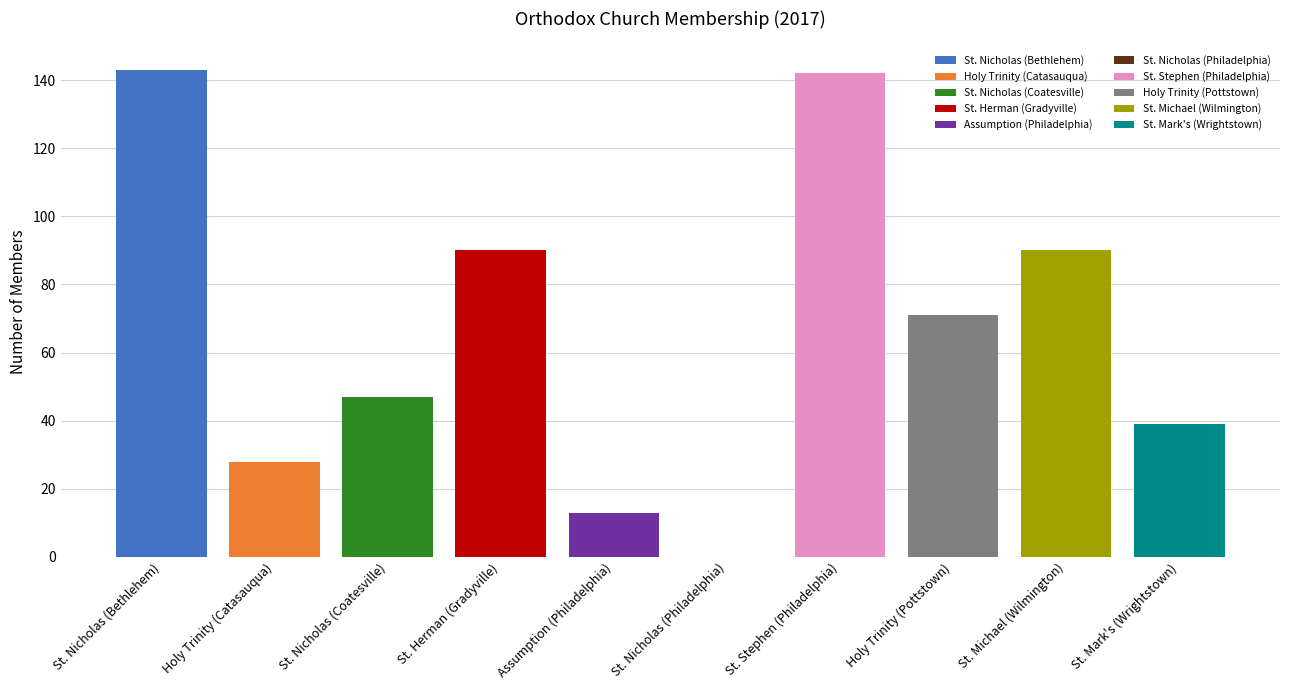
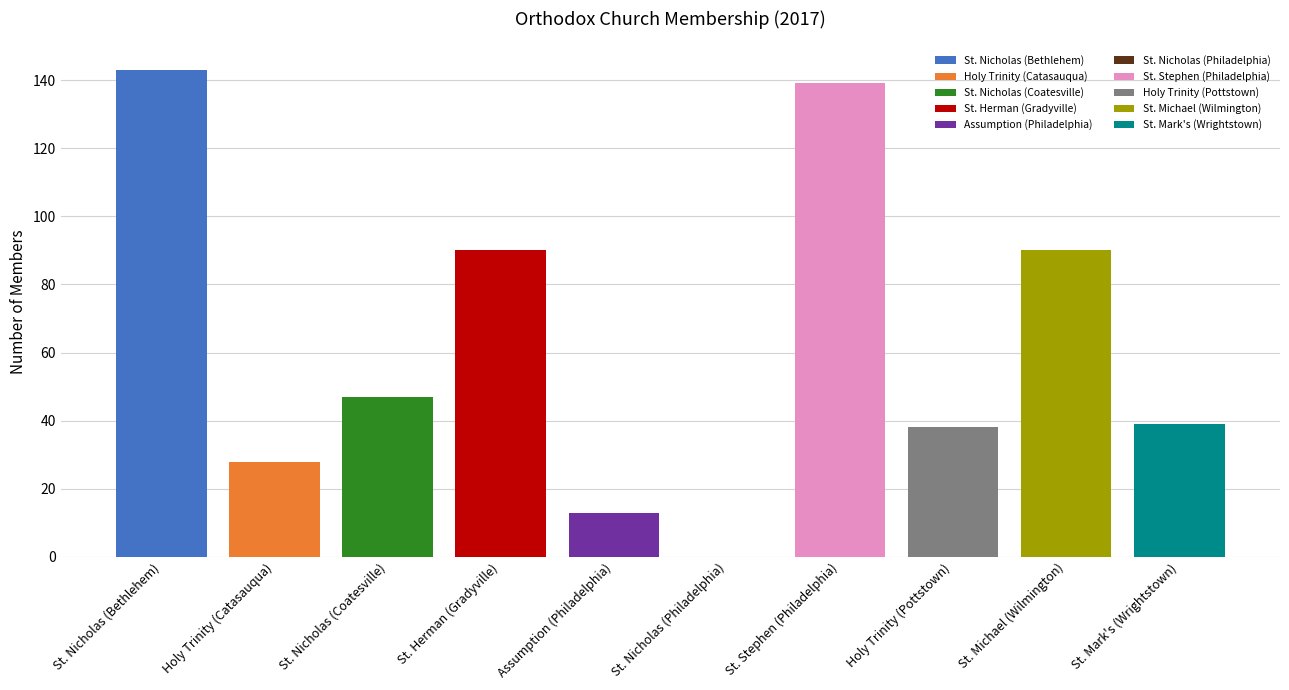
  {
    "St. Nicholas (Bethlehem)": 143,
    "Holy Trinity (Catasauqua)": 28,
    "St. Nicholas (Coatesville)": 47,
    "St. Herman (Gradyville)": 90,
    "Assumption (Philadelphia)": 13,
    "St. Nicholas (Philadelphia)": 0,
-   "St. Stephen (Philadelphia)": 142,
-   "Holy Trinity (Pottstown)": 71,
+   "St. Stephen (Philadelphia)": 139,
+   "Holy Trinity (Pottstown)": 38,
    "St. Michael (Wilmington)": 90,
    "St. Mark's (Wrightstown)": 39
  }
